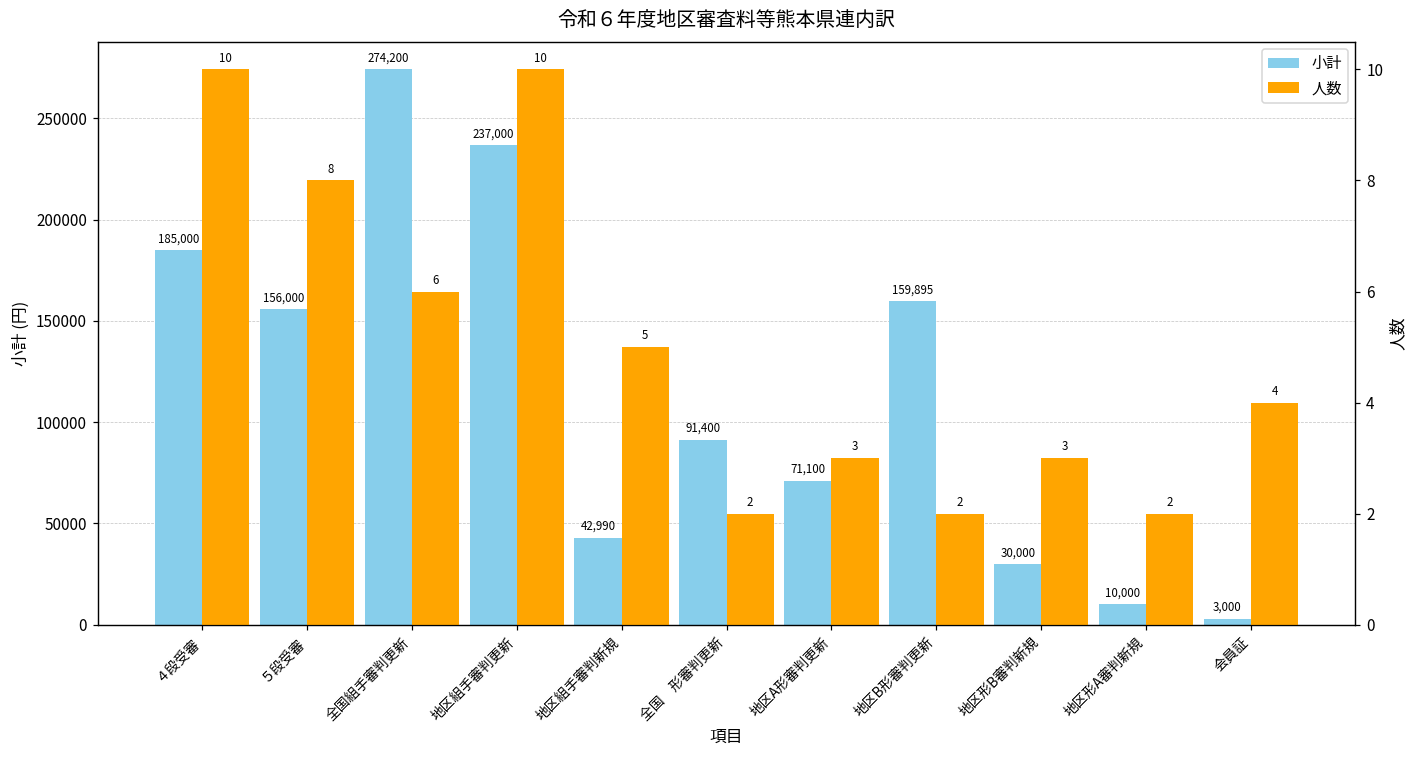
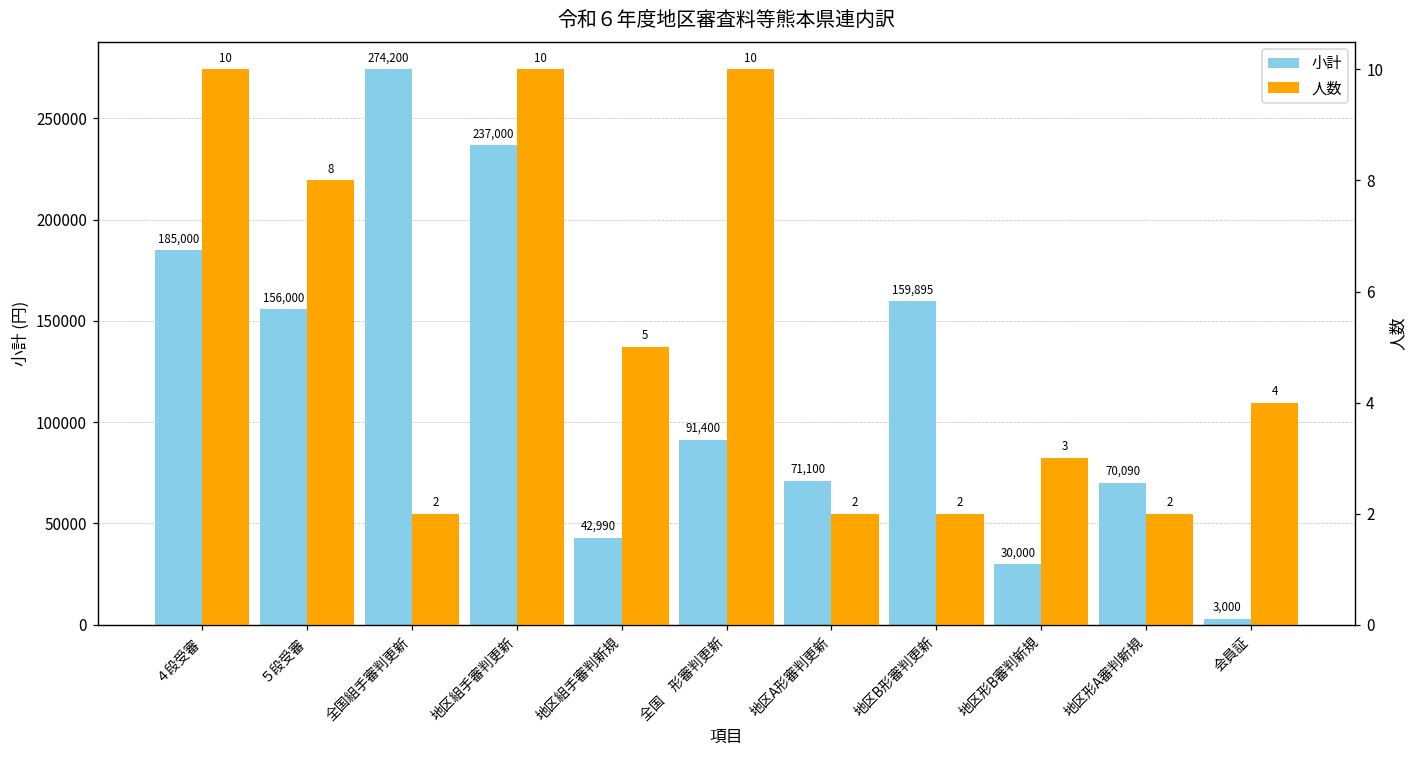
  {
    "小計": {
      "４段受審": "185,000",
      "５段受審": "156,000",
      "全国組手審判更新": "274,200",
      "地区組手審判更新": "237,000",
      "地区組手審判新規": "42,990",
      "全国 形審判更新": "91,400",
      "地区A形審判更新": "71,100",
      "地区B形審判更新": "159,895",
      "地区形B審判新規": "30,000",
-     "地区形A審判新規": "10,000",
+     "地区形A審判新規": "70,090",
      "会員証": "3,000"
    },
    "人数": {
      "４段受審": "10",
      "５段受審": "8",
-     "全国組手審判更新": "6",
+     "全国組手審判更新": "2",
      "地区組手審判更新": "10",
      "地区組手審判新規": "5",
-     "全国 形審判更新": "2",
-     "地区A形審判更新": "3",
+     "全国 形審判更新": "10",
+     "地区A形審判更新": "2",
      "地区B形審判更新": "2",
      "地区形B審判新規": "3",
      "地区形A審判新規": "2",
      "会員証": "4"
    }
  }
